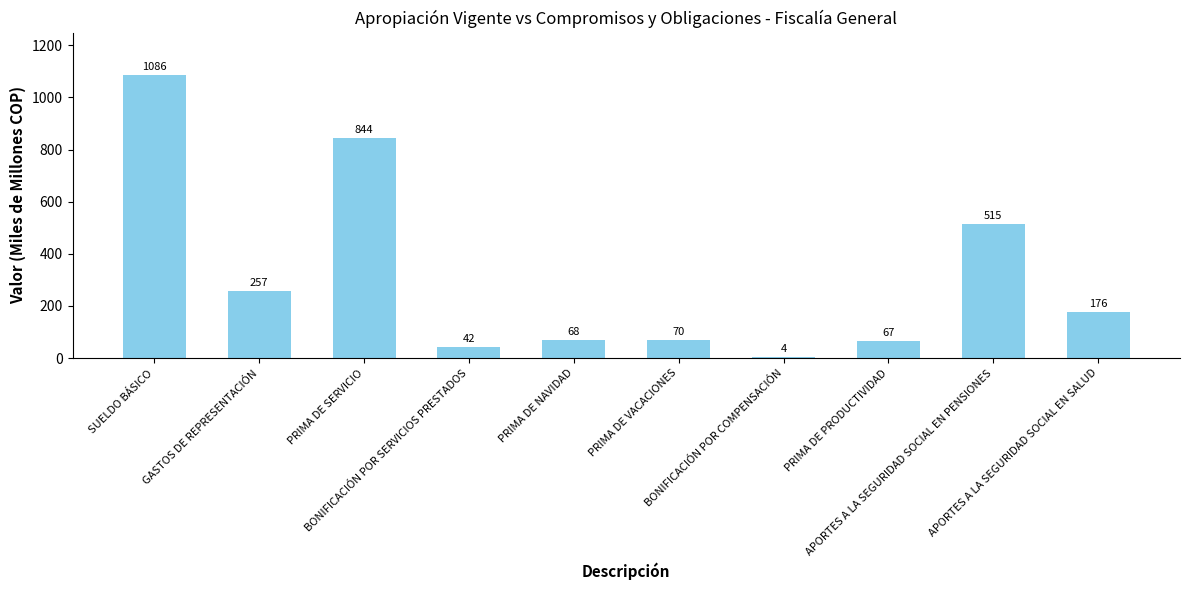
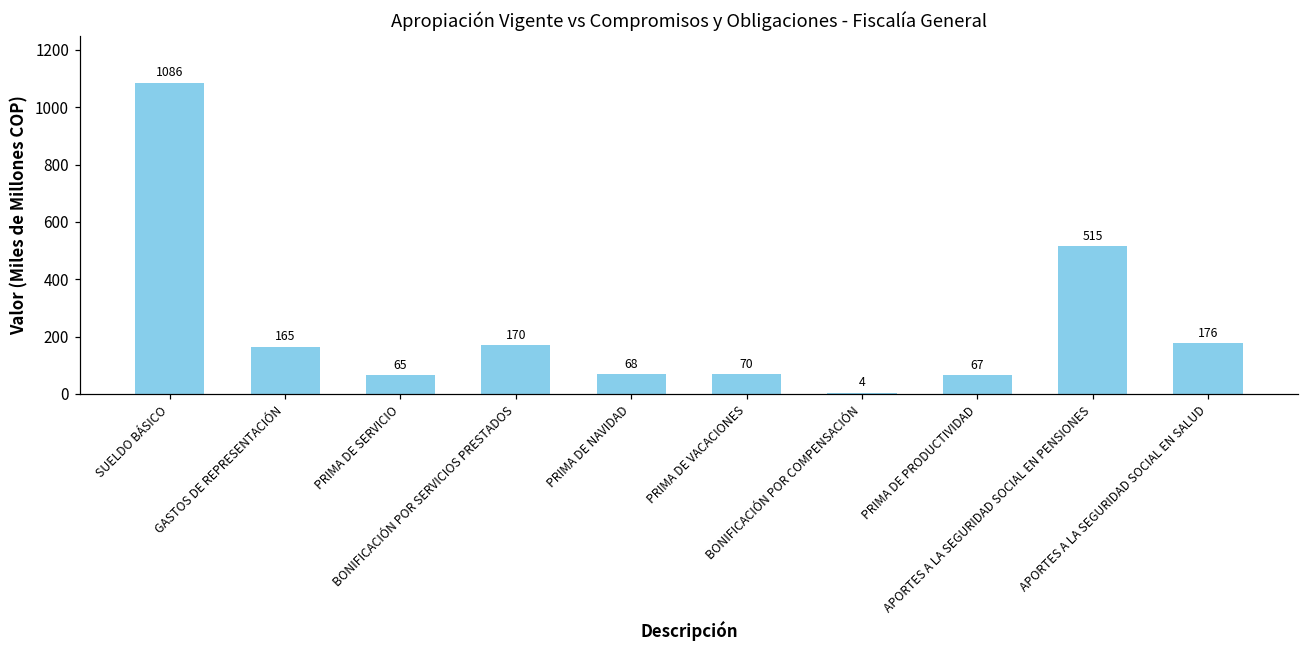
  {
    "SUELDO BÁSICO": 1086,
-   "GASTOS DE REPRESENTACIÓN": 257,
-   "PRIMA DE SERVICIO": 844,
-   "BONIFICACIÓN POR SERVICIOS PRESTADOS": 42,
+   "GASTOS DE REPRESENTACIÓN": 165,
+   "PRIMA DE SERVICIO": 65,
+   "BONIFICACIÓN POR SERVICIOS PRESTADOS": 170,
    "PRIMA DE NAVIDAD": 68,
    "PRIMA DE VACACIONES": 70,
    "BONIFICACIÓN POR COMPENSACIÓN": 4,
    "PRIMA DE PRODUCTIVIDAD": 67,
    "APORTES A LA SEGURIDAD SOCIAL EN PENSIONES": 515,
    "APORTES A LA SEGURIDAD SOCIAL EN SALUD": 176
  }
